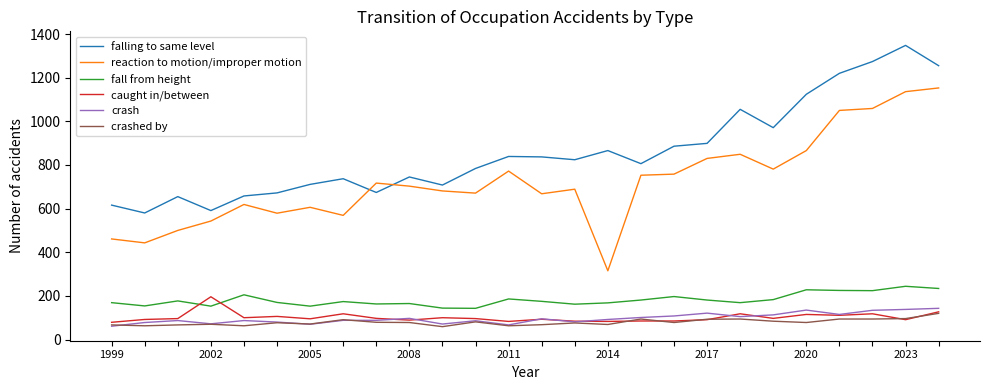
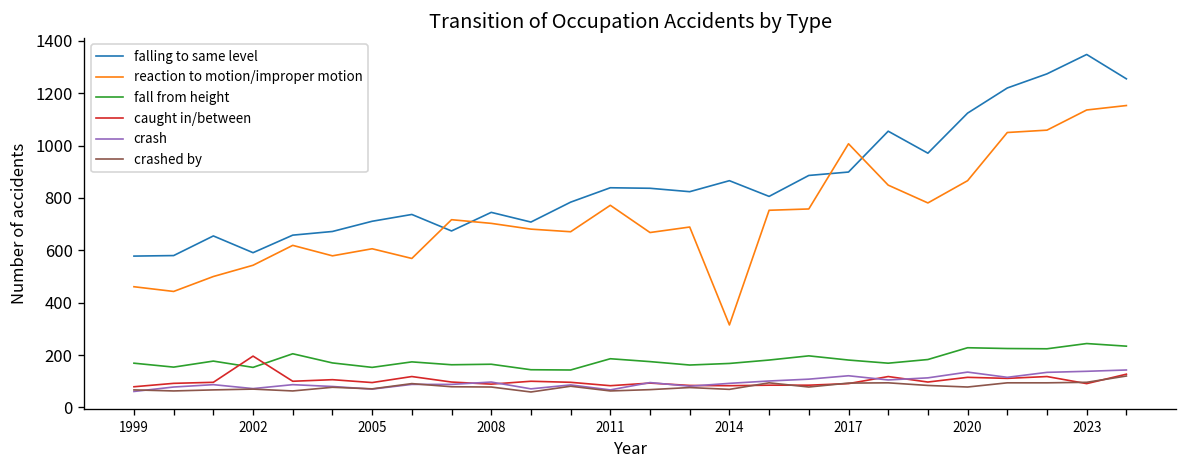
  {
    "falling to same level": {
-     "1999": 620,
+     "1999": 580,
      "2002": 590,
      "2005": 710,
      "2008": 750,
      "2011": 840,
      "2014": 870,
      "2017": 900,
      "2020": 1120,
      "2023": 1350
    },
    "reaction to motion/improper motion": {
      "1999": 460,
      "2002": 540,
      "2005": 610,
      "2008": 700,
      "2011": 770,
      "2014": 320,
-     "2017": 830,
+     "2017": 1010,
      "2020": 870,
      "2023": 1140
    },
    "fall from height": {
      "1999": 170,
      "2002": 150,
      "2005": 150,
      "2008": 170,
      "2011": 190,
      "2014": 170,
      "2017": 180,
      "2020": 230,
      "2023": 240
    },
    "caught in/between": {
      "1999": 80,
      "2002": 200,
      "2005": 100,
      "2011": 80,
      "2020": 120
    },
    "crash": {
      "2017": 120,
      "2020": 140,
      "2023": 140
    },
    "crashed by": {
      "2014": 70,
      "2020": 80
    }
  }
